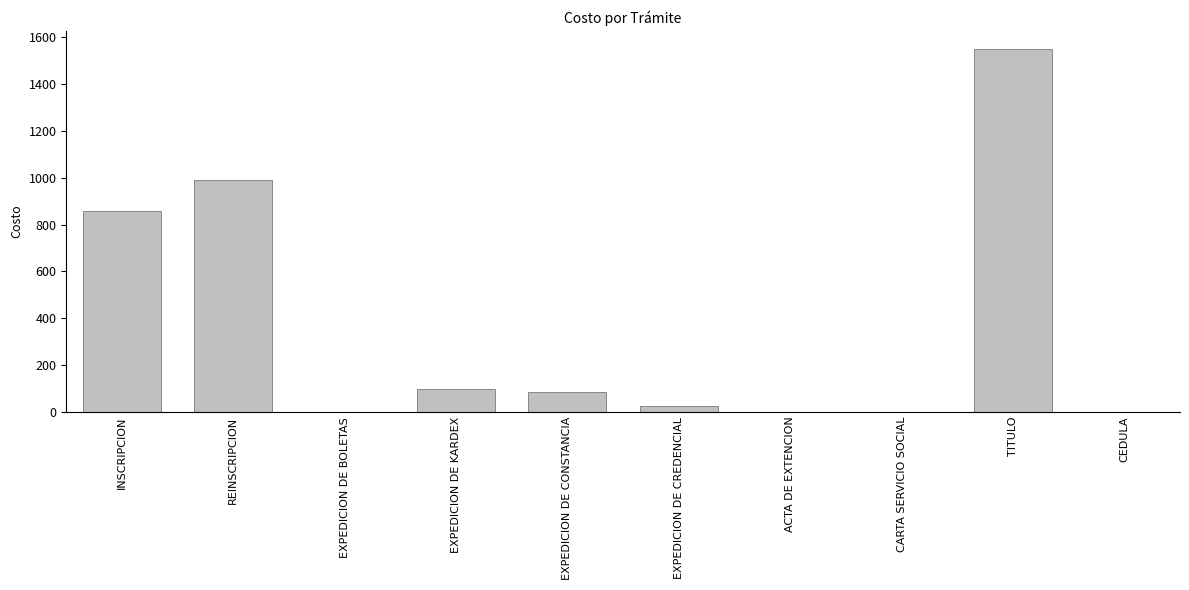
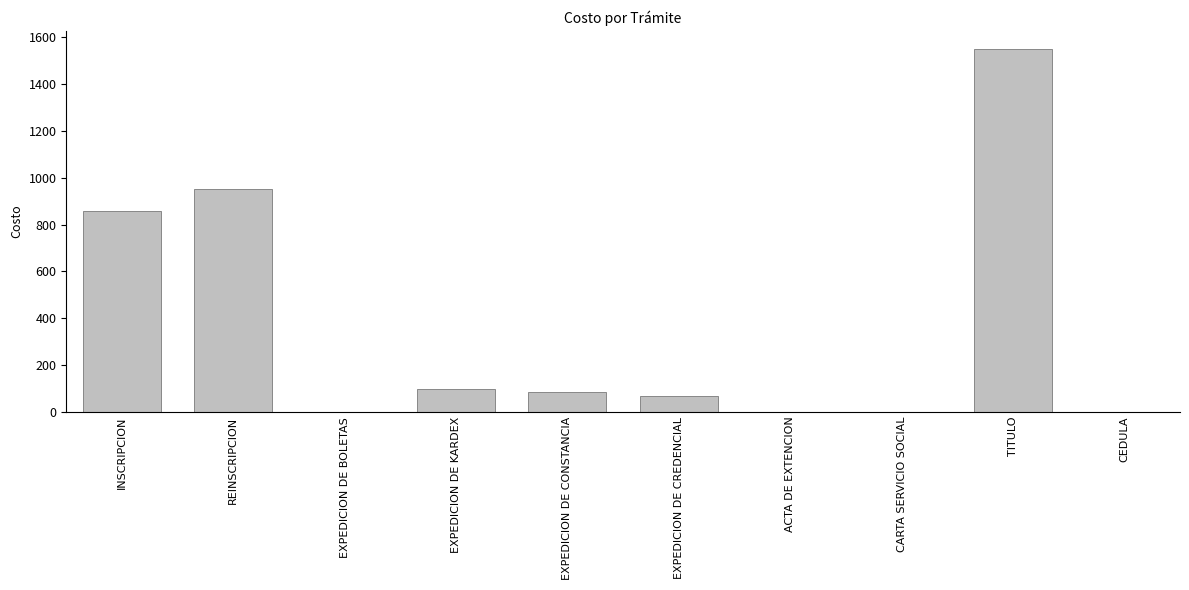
  {
    "INSCRIPCION": 860,
-   "REINSCRIPCION": 990,
+   "REINSCRIPCION": 950,
    "EXPEDICION DE BOLETAS": 0,
    "EXPEDICION DE KARDEX": 100,
    "EXPEDICION DE CONSTANCIA": 80,
-   "EXPEDICION DE CREDENCIAL": 30,
+   "EXPEDICION DE CREDENCIAL": 70,
    "ACTA DE EXTENCION": 0,
    "CARTA SERVICIO SOCIAL": 0,
    "TITULO": 1550,
    "CEDULA": 0
  }
